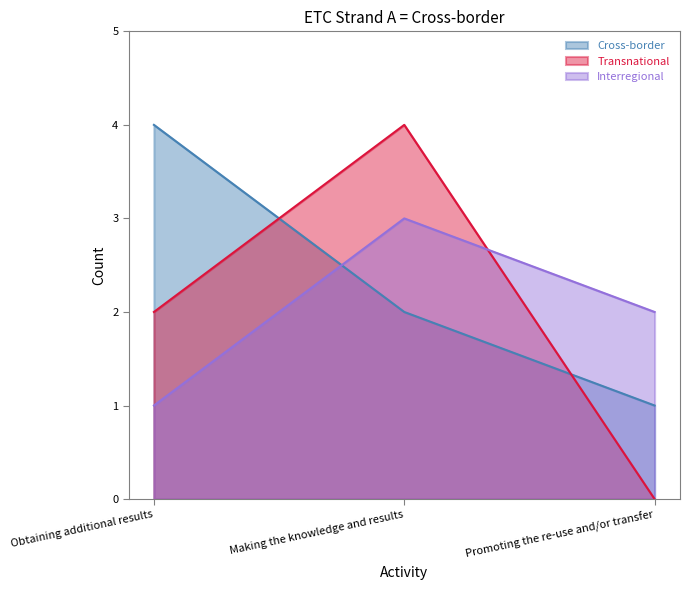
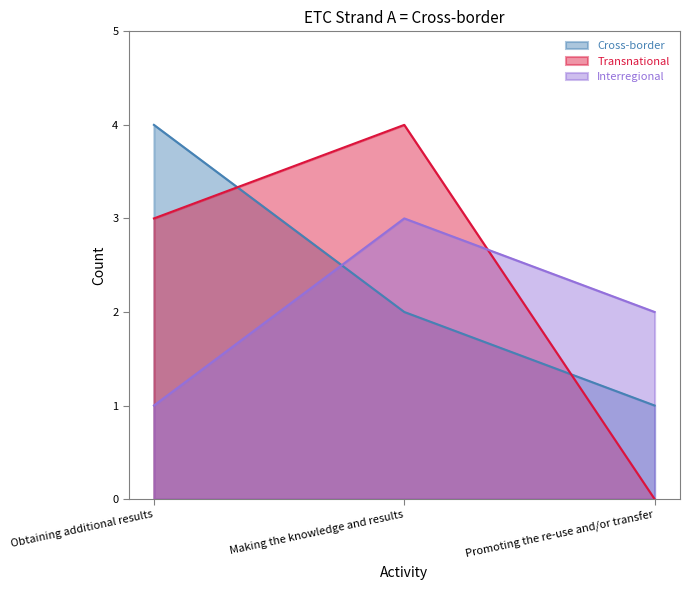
  {
    "Transnational": {
-     "Obtaining additional results": 2,
+     "Obtaining additional results": 3,
      "Making the knowledge and results": 4,
      "Promoting the re-use and/or transfer": 0
    }
  }
